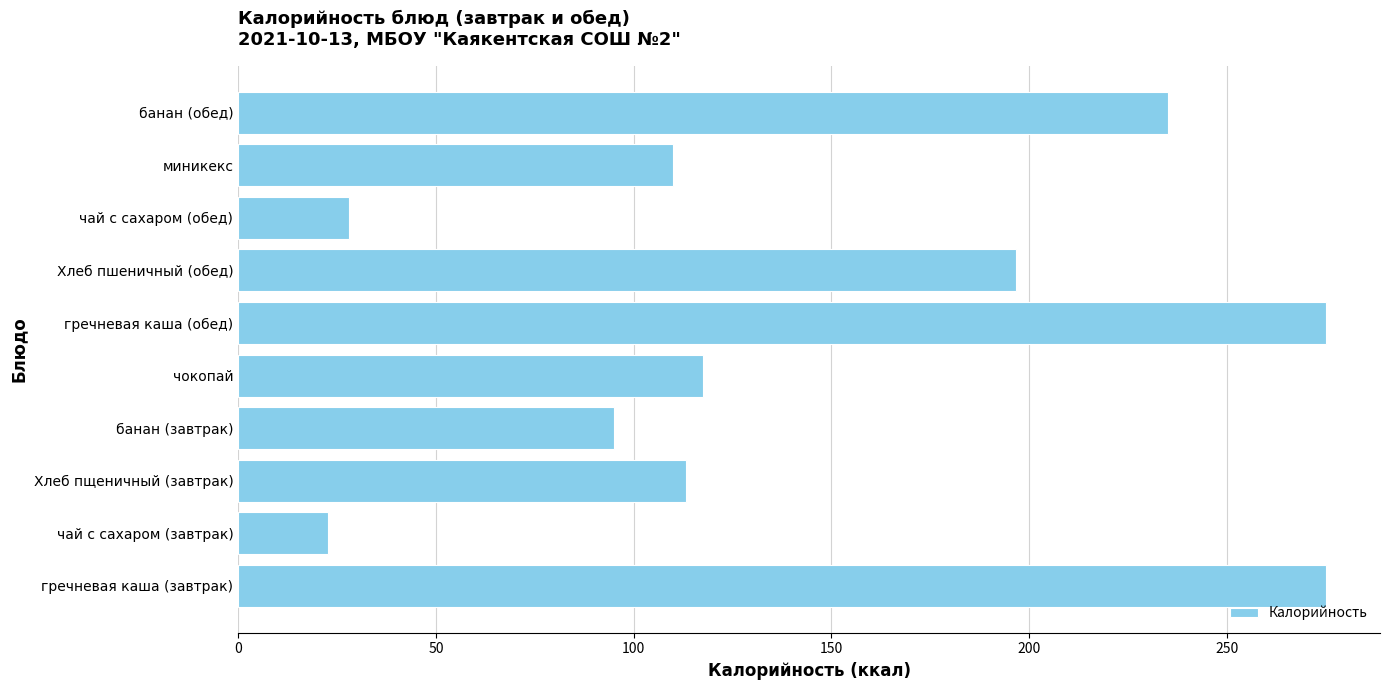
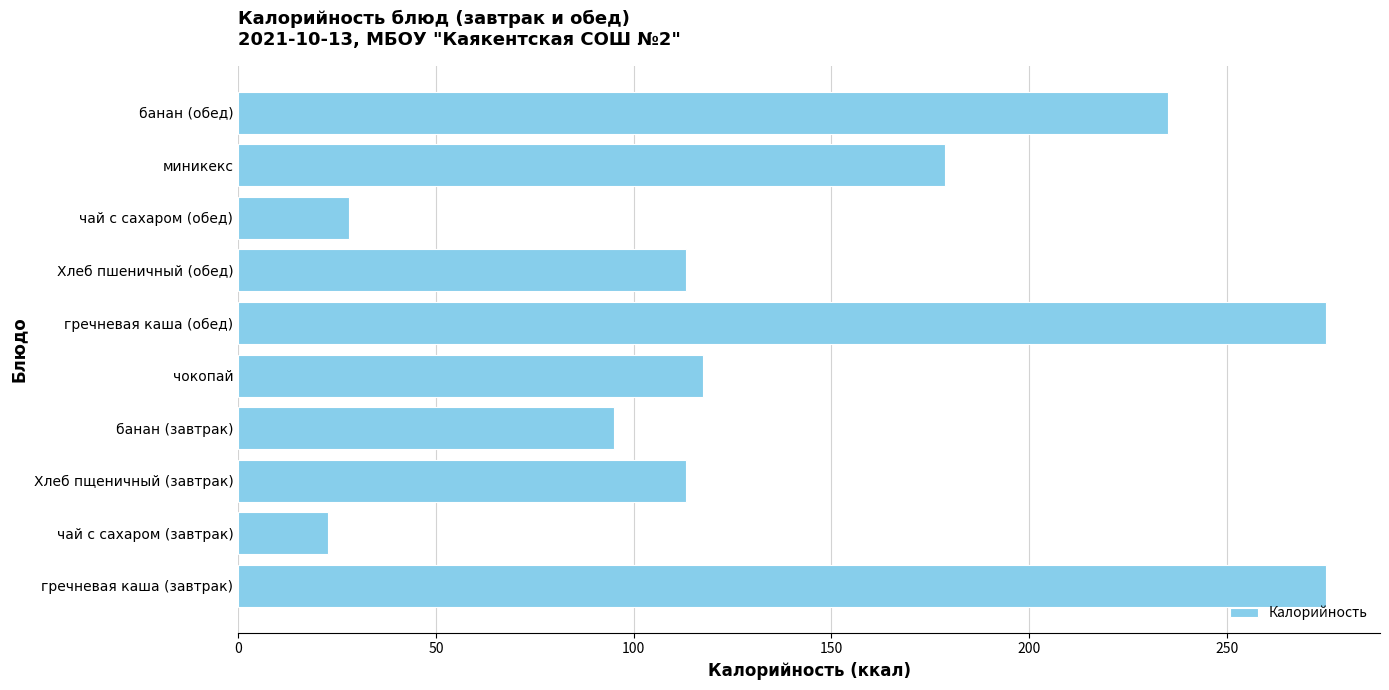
  {
    "банан (обед)": 235,
-   "миникекс": 110,
+   "миникекс": 179,
    "чай с сахаром (обед)": 28,
-   "Хлеб пшеничный (обед)": 197,
+   "Хлеб пшеничный (обед)": 113,
    "гречневая каша (обед)": 275,
    "чокопай": 117,
    "банан (завтрак)": 95,
    "Хлеб пщеничный (завтрак)": 113,
    "чай с сахаром (завтрак)": 23,
    "гречневая каша (завтрак)": 275
  }
